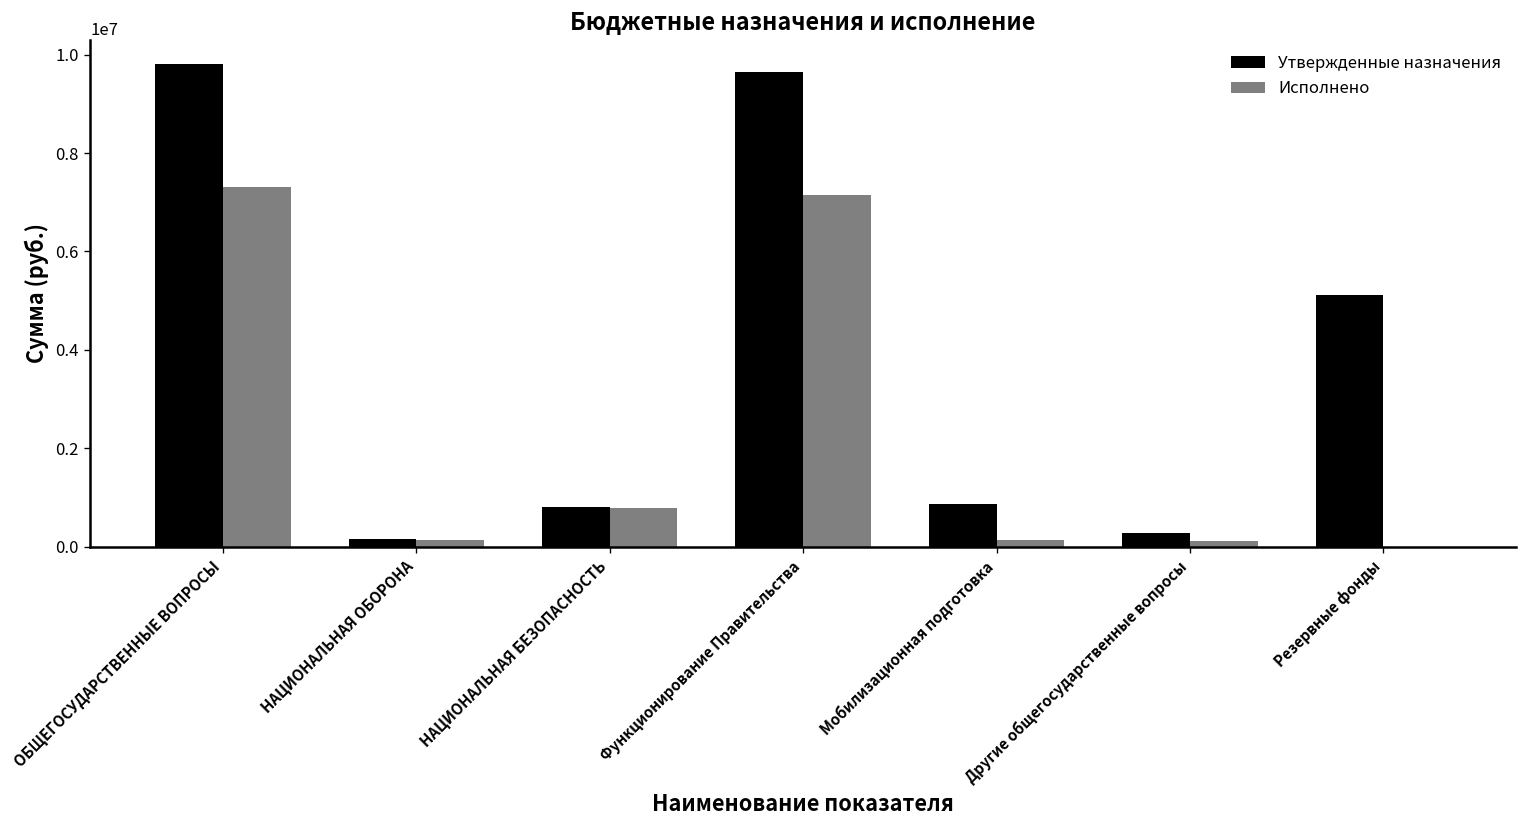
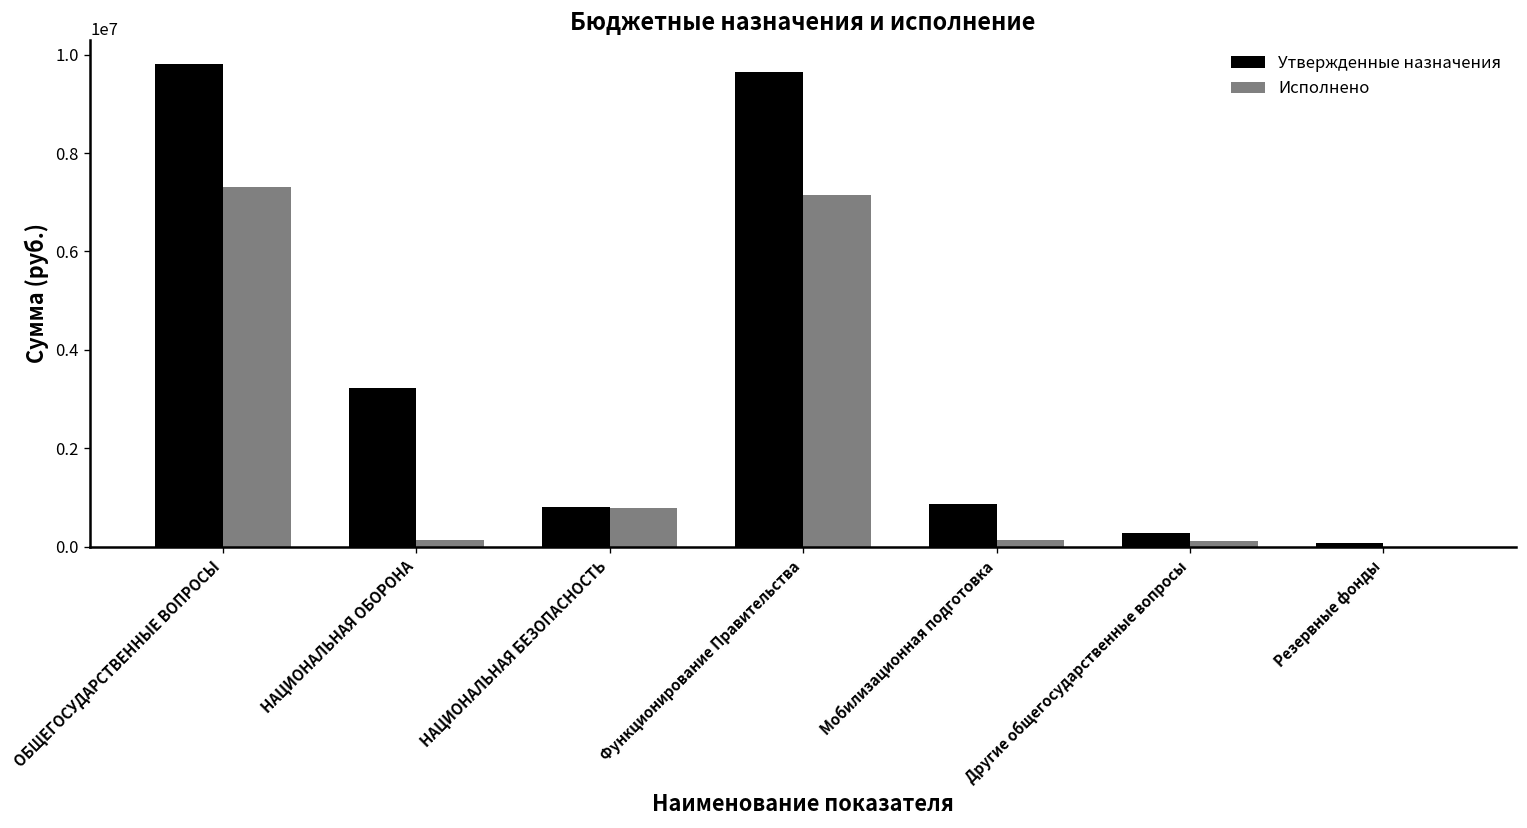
  {
    "Утвержденные назначения": {
      "ОБЩЕГОСУДАРСТВЕННЫЕ ВОПРОСЫ": 9800000,
-     "НАЦИОНАЛЬНАЯ ОБОРОНА": 200000,
+     "НАЦИОНАЛЬНАЯ ОБОРОНА": 3200000,
      "НАЦИОНАЛЬНАЯ БЕЗОПАСНОСТЬ": 800000,
      "Функционирование Правительства": 9600000,
      "Мобилизационная подготовка": 900000,
      "Другие общегосударственные вопросы": 300000,
-     "Резервные фонды": 5100000
+     "Резервные фонды": 100000
    },
    "Исполнено": {
      "ОБЩЕГОСУДАРСТВЕННЫЕ ВОПРОСЫ": 7300000,
      "НАЦИОНАЛЬНАЯ ОБОРОНА": 100000,
      "НАЦИОНАЛЬНАЯ БЕЗОПАСНОСТЬ": 800000,
      "Функционирование Правительства": 7100000,
      "Мобилизационная подготовка": 100000,
      "Другие общегосударственные вопросы": 100000,
      "Резервные фонды": 0
    }
  }
